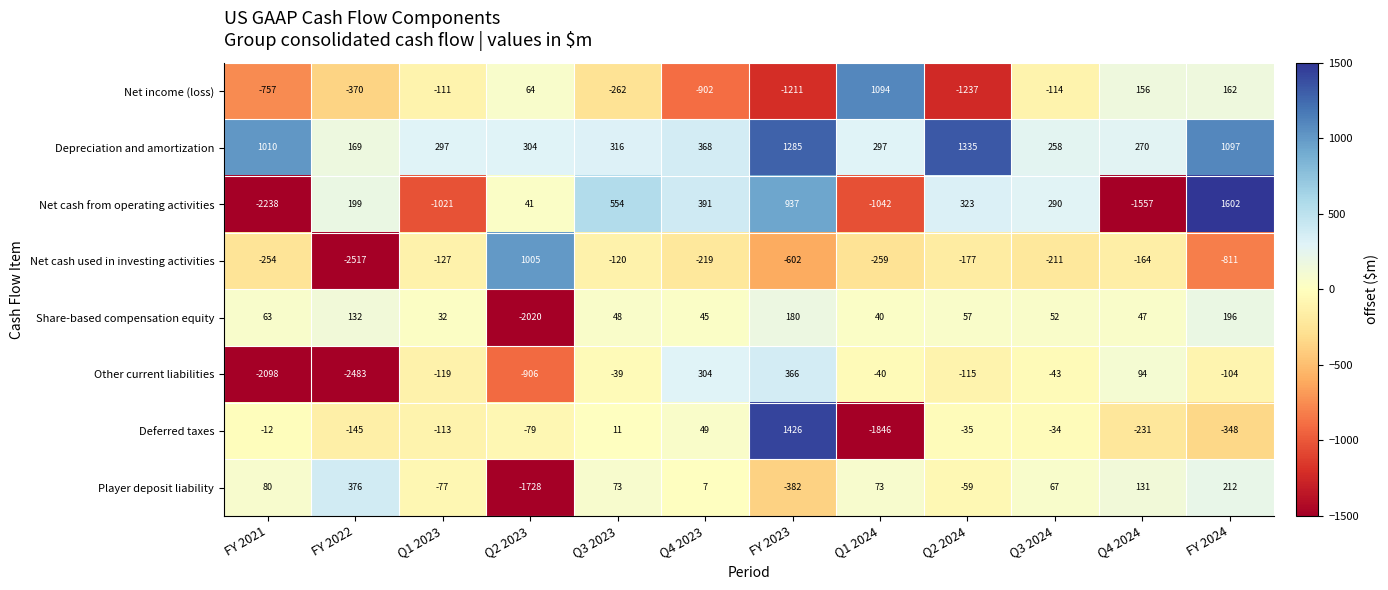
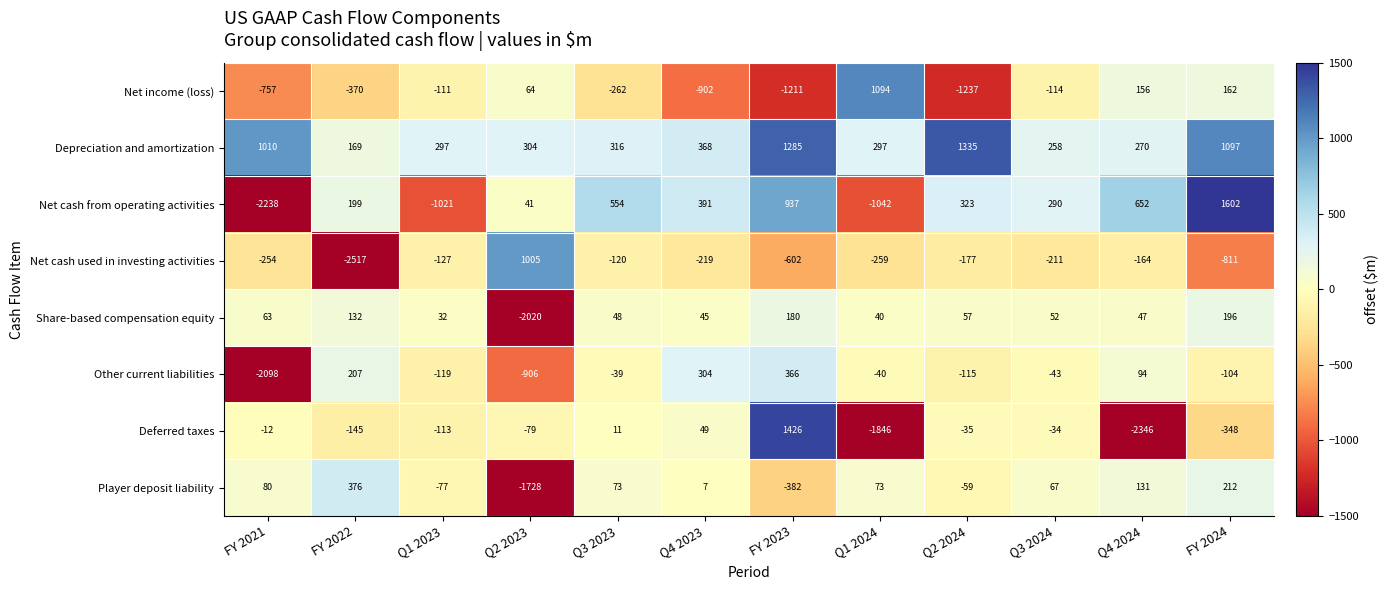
  {
    "Net income (loss)": {
      "FY 2021": -757,
      "FY 2022": -370,
      "Q1 2023": -111,
      "Q2 2023": 64,
      "Q3 2023": -262,
      "Q4 2023": -902,
      "FY 2023": -1211,
      "Q1 2024": 1094,
      "Q2 2024": -1237,
      "Q3 2024": -114,
      "Q4 2024": 156,
      "FY 2024": 162
    },
    "Depreciation and amortization": {
      "FY 2021": 1010,
      "FY 2022": 169,
      "Q1 2023": 297,
      "Q2 2023": 304,
      "Q3 2023": 316,
      "Q4 2023": 368,
      "FY 2023": 1285,
      "Q1 2024": 297,
      "Q2 2024": 1335,
      "Q3 2024": 258,
      "Q4 2024": 270,
      "FY 2024": 1097
    },
    "Net cash from operating activities": {
      "FY 2021": -2238,
      "FY 2022": 199,
      "Q1 2023": -1021,
      "Q2 2023": 41,
      "Q3 2023": 554,
      "Q4 2023": 391,
      "FY 2023": 937,
      "Q1 2024": -1042,
      "Q2 2024": 323,
      "Q3 2024": 290,
-     "Q4 2024": -1557,
+     "Q4 2024": 652,
      "FY 2024": 1602
    },
    "Net cash used in investing activities": {
      "FY 2021": -254,
      "FY 2022": -2517,
      "Q1 2023": -127,
      "Q2 2023": 1005,
      "Q3 2023": -120,
      "Q4 2023": -219,
      "FY 2023": -602,
      "Q1 2024": -259,
      "Q2 2024": -177,
      "Q3 2024": -211,
      "Q4 2024": -164,
      "FY 2024": -811
    },
    "Share-based compensation equity": {
      "FY 2021": 63,
      "FY 2022": 132,
      "Q1 2023": 32,
      "Q2 2023": -2020,
      "Q3 2023": 48,
      "Q4 2023": 45,
      "FY 2023": 180,
      "Q1 2024": 40,
      "Q2 2024": 57,
      "Q3 2024": 52,
      "Q4 2024": 47,
      "FY 2024": 196
    },
    "Other current liabilities": {
      "FY 2021": -2098,
-     "FY 2022": -2483,
+     "FY 2022": 207,
      "Q1 2023": -119,
      "Q2 2023": -906,
      "Q3 2023": -39,
      "Q4 2023": 304,
      "FY 2023": 366,
      "Q1 2024": -40,
      "Q2 2024": -115,
      "Q3 2024": -43,
      "Q4 2024": 94,
      "FY 2024": -104
    },
    "Deferred taxes": {
      "FY 2021": -12,
      "FY 2022": -145,
      "Q1 2023": -113,
      "Q2 2023": -79,
      "Q3 2023": 11,
      "Q4 2023": 49,
      "FY 2023": 1426,
      "Q1 2024": -1846,
      "Q2 2024": -35,
      "Q3 2024": -34,
-     "Q4 2024": -231,
+     "Q4 2024": -2346,
      "FY 2024": -348
    },
    "Player deposit liability": {
      "FY 2021": 80,
      "FY 2022": 376,
      "Q1 2023": -77,
      "Q2 2023": -1728,
      "Q3 2023": 73,
      "Q4 2023": 7,
      "FY 2023": -382,
      "Q1 2024": 73,
      "Q2 2024": -59,
      "Q3 2024": 67,
      "Q4 2024": 131,
      "FY 2024": 212
    }
  }
